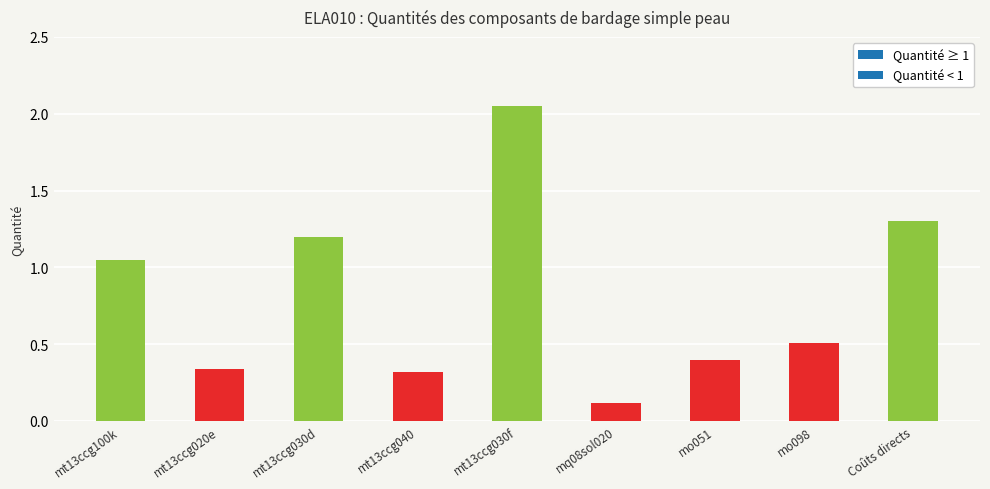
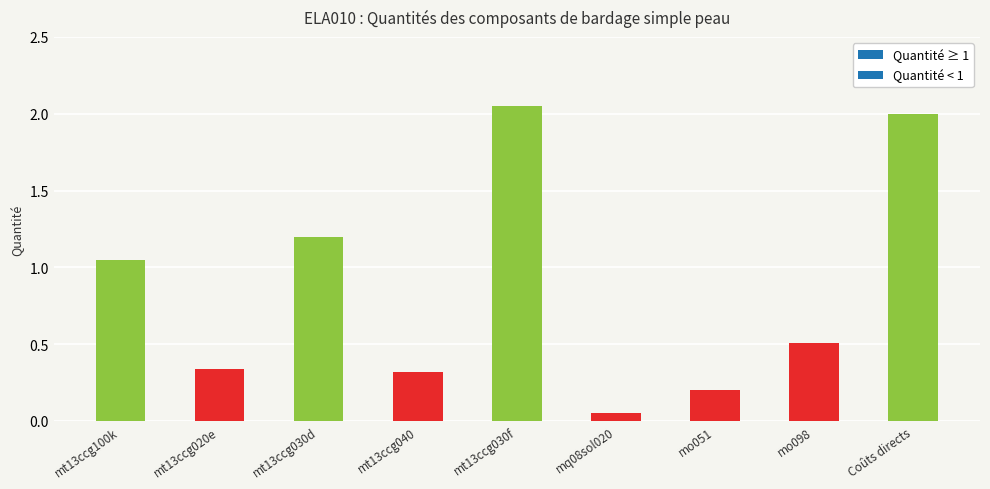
  {
    "mt13ccg100k": 1.05,
    "mt13ccg020e": 0.34,
    "mt13ccg030d": 1.20,
    "mt13ccg040": 0.32,
    "mt13ccg030f": 2.05,
-   "mq08sol020": 0.12,
-   "mo051": 0.40,
+   "mq08sol020": 0.05,
+   "mo051": 0.20,
    "mo098": 0.51,
-   "Coûts directs": 1.3
+   "Coûts directs": 2.0
  }
